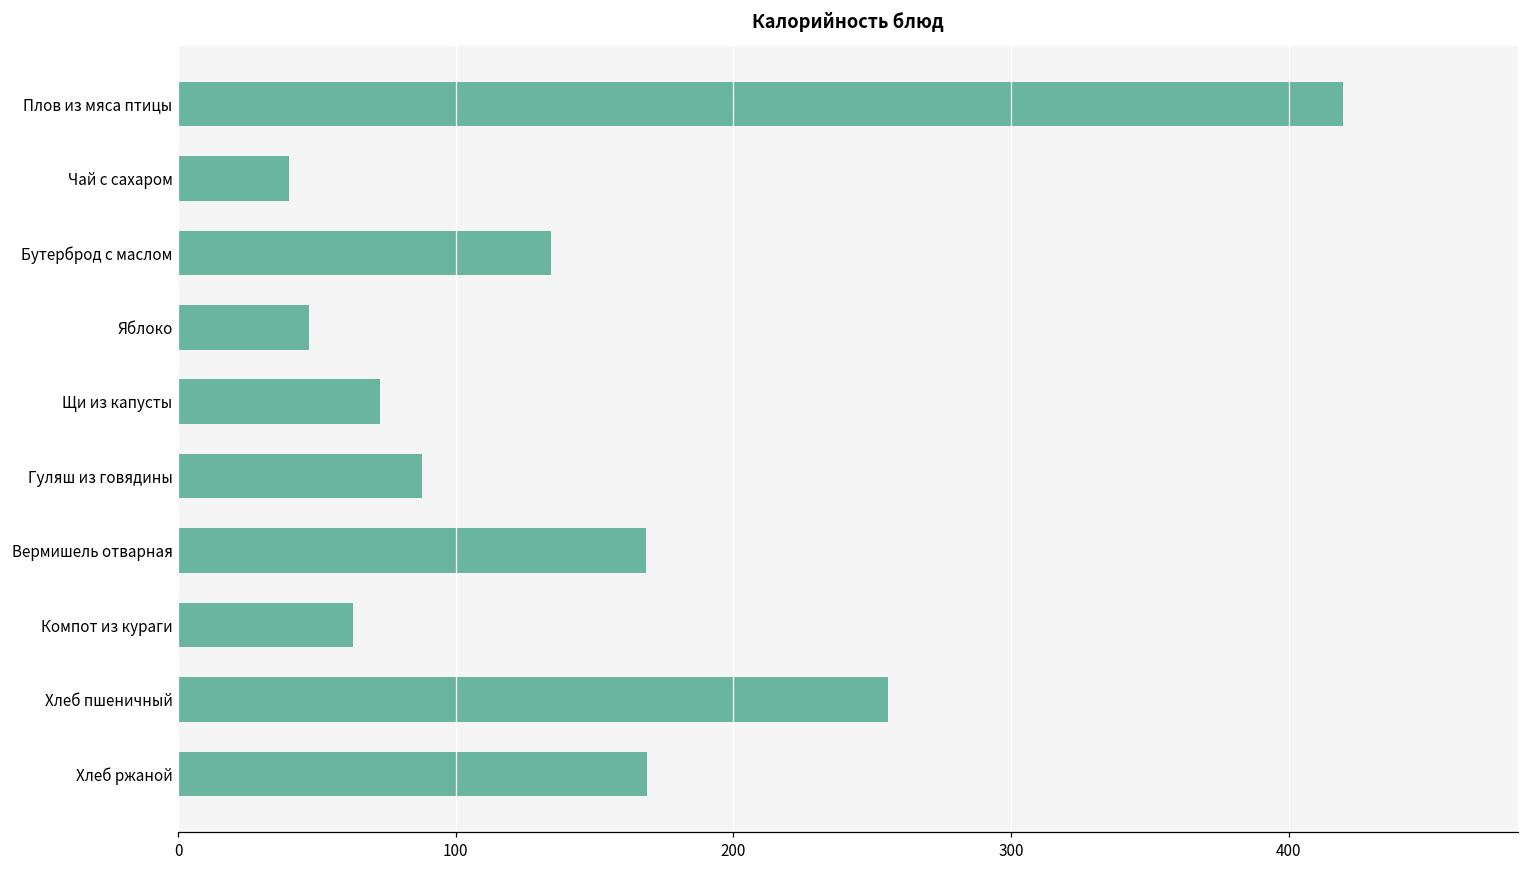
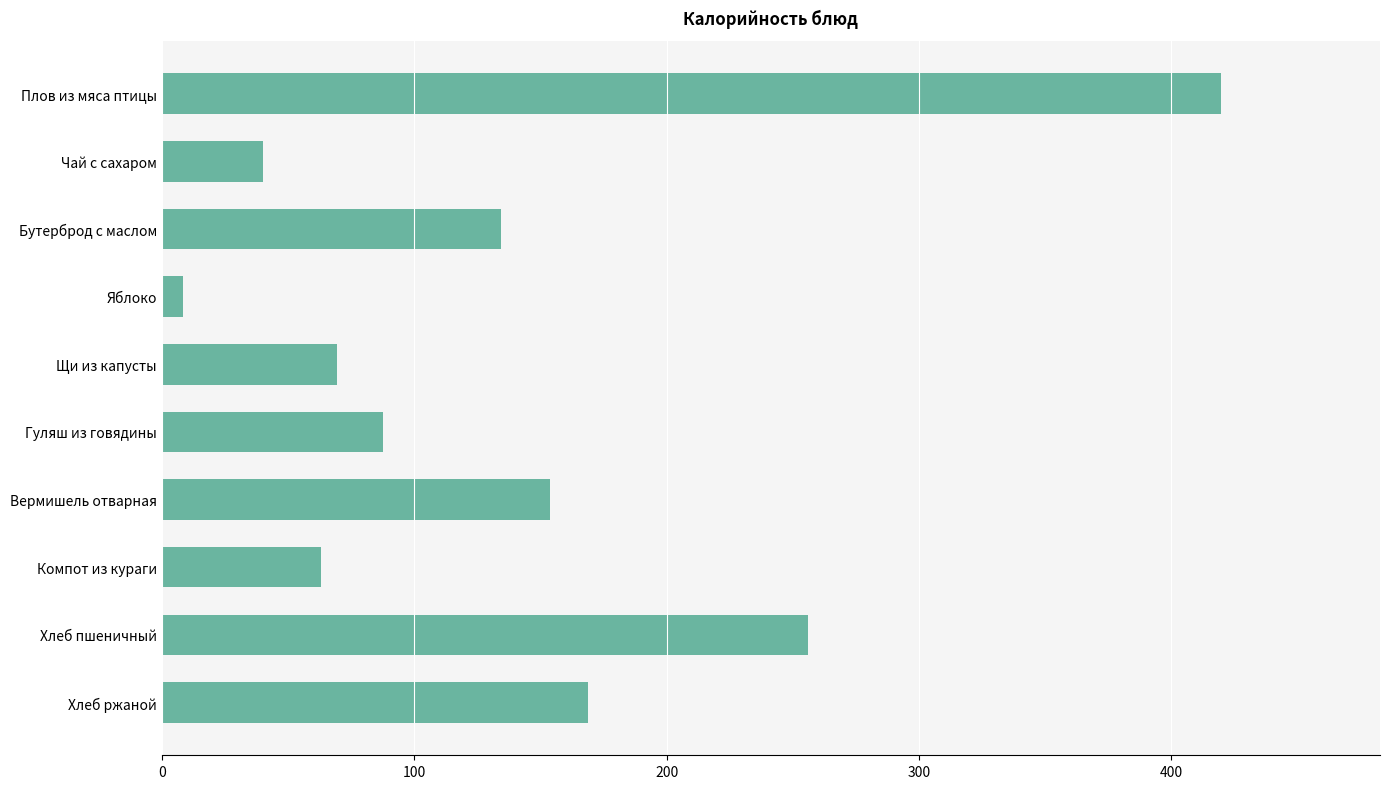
  {
    "Плов из мяса птицы": 420,
    "Чай с сахаром": 40,
    "Бутерброд с маслом": 134,
-   "Яблоко": 47,
-   "Щи из капусты": 73,
+   "Яблоко": 8,
+   "Щи из капусты": 69,
    "Гуляш из говядины": 88,
-   "Вермишель отварная": 168,
+   "Вермишель отварная": 154,
    "Компот из кураги": 63,
    "Хлеб пшеничный": 256,
    "Хлеб ржаной": 169
  }
